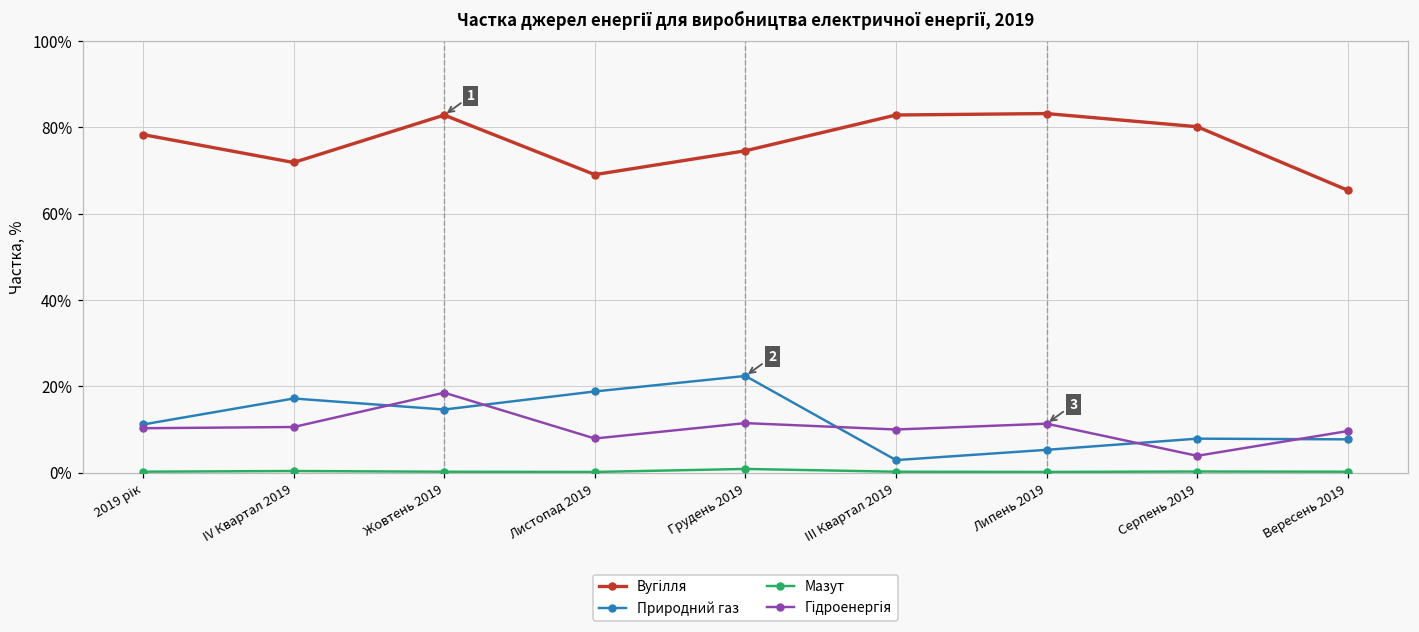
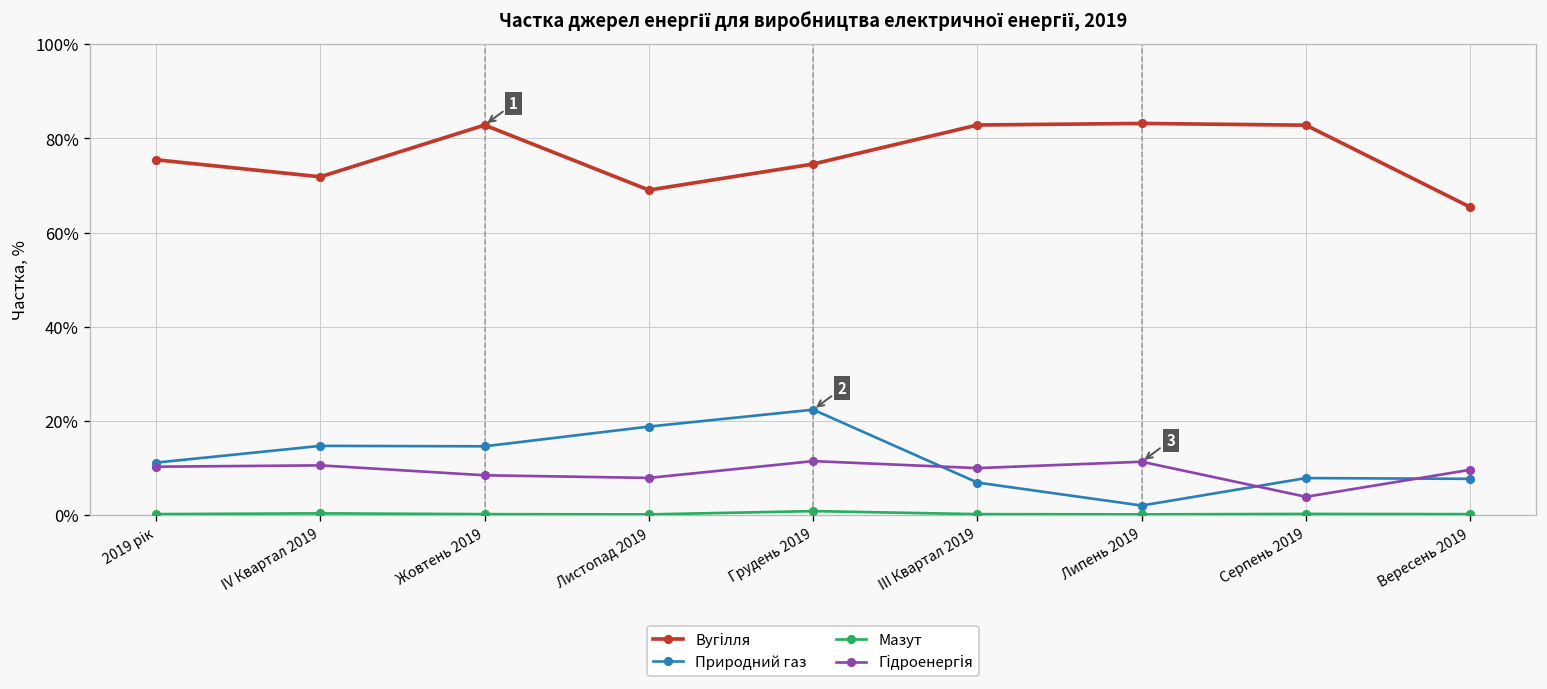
  {
    "Вугілля": {
-     "2019 рік": "78%",
+     "2019 рік": "75%",
      "IV Квартал 2019": "72%",
      "Жовтень 2019": "83%",
      "Листопад 2019": "69%",
      "Грудень 2019": "75%",
      "III Квартал 2019": "83%",
      "Липень 2019": "83%",
-     "Серпень 2019": "80%",
+     "Серпень 2019": "83%",
      "Вересень 2019": "65%"
    },
    "Природний газ": {
      "2019 рік": "11%",
-     "IV Квартал 2019": "17%",
+     "IV Квартал 2019": "15%",
      "Жовтень 2019": "15%",
      "Листопад 2019": "19%",
      "Грудень 2019": "22%",
-     "III Квартал 2019": "3%",
-     "Липень 2019": "5%",
+     "III Квартал 2019": "7%",
+     "Липень 2019": "2%",
      "Серпень 2019": "8%",
      "Вересень 2019": "8%"
    },
    "Мазут": {
      "2019 рік": "0%",
      "IV Квартал 2019": "0%",
      "Жовтень 2019": "0%",
      "Листопад 2019": "0%",
      "Грудень 2019": "1%",
      "III Квартал 2019": "0%",
      "Липень 2019": "0%",
      "Серпень 2019": "0%",
      "Вересень 2019": "0%"
    },
    "Гідроенергія": {
      "2019 рік": "10%",
      "IV Квартал 2019": "11%",
-     "Жовтень 2019": "19%",
+     "Жовтень 2019": "8%",
      "Листопад 2019": "8%",
      "Грудень 2019": "11%",
      "III Квартал 2019": "10%",
      "Липень 2019": "11%",
      "Серпень 2019": "4%",
      "Вересень 2019": "10%"
    }
  }
